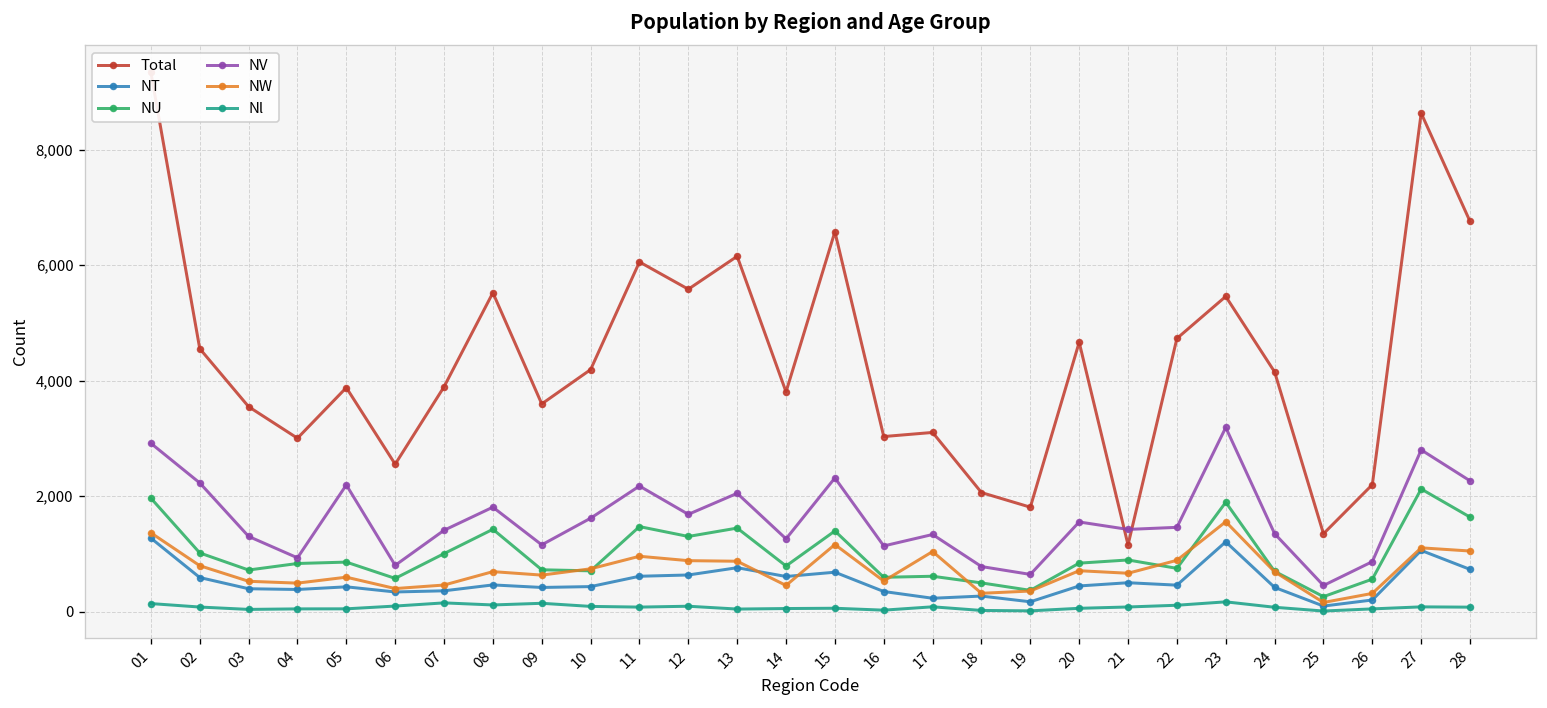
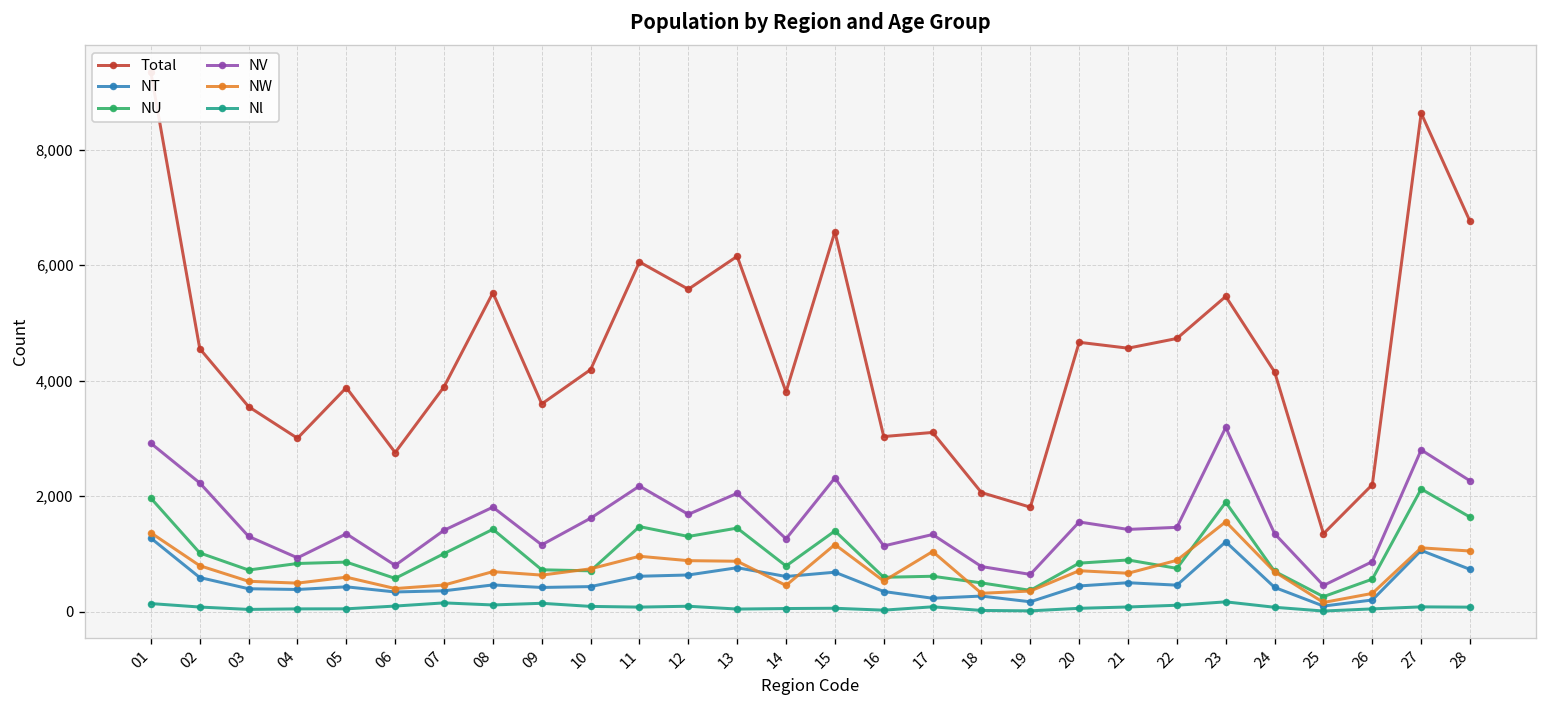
  {
    "Total": {
      "02": "4,600",
      "03": "3,500",
      "04": "3,000",
      "05": "3,900",
-     "06": "2,600",
+     "06": "2,800",
      "07": "3,900",
      "08": "5,500",
      "09": "3,600",
      "10": "4,200",
      "11": "6,100",
      "12": "5,600",
      "13": "6,200",
      "14": "3,800",
      "15": "6,600",
      "16": "3,000",
      "17": "3,100",
      "18": "2,100",
      "19": "1,800",
      "20": "4,700",
-     "21": "1,200",
+     "21": "4,600",
      "22": "4,700",
      "23": "5,500",
      "24": "4,200",
      "25": "1,300",
      "26": "2,200",
      "27": "8,600",
      "28": "6,800"
    },
    "NT": {
      "01": "1,300",
      "02": "600",
      "03": "400",
      "04": "400",
      "05": "400",
      "06": "300",
      "07": "400",
      "08": "500",
      "09": "400",
      "10": "400",
      "11": "600",
      "12": "600",
      "13": "800",
      "14": "600",
      "15": "700",
      "16": "300",
      "17": "200",
      "19": "200",
      "20": "400",
      "21": "500",
      "22": "500",
      "23": "1,200",
      "24": "400",
      "25": "100",
      "26": "200",
      "28": "700"
    },
    "NV": {
      "01": "2,900",
      "02": "2,200",
      "03": "1,300",
      "04": "900",
-     "05": "2,200",
+     "05": "1,300",
      "06": "800",
      "07": "1,400",
      "08": "1,800",
      "09": "1,200",
      "10": "1,600",
      "11": "2,200",
      "12": "1,700",
      "13": "2,000",
      "14": "1,300",
      "15": "2,300",
      "16": "1,100",
      "17": "1,300",
      "18": "800",
      "19": "600",
      "20": "1,600",
      "21": "1,400",
      "22": "1,500",
      "23": "3,200",
      "24": "1,300",
      "25": "500",
      "26": "900",
      "27": "2,800",
      "28": "2,300"
    },
    "NW": {
      "01": "1,400",
      "02": "800",
      "03": "500",
      "04": "500",
      "05": "600",
      "06": "400",
      "07": "500",
      "08": "700",
      "09": "600",
      "11": "1,000",
      "12": "900",
      "13": "900",
      "14": "500",
      "15": "1,200",
      "16": "500",
      "17": "1,000",
      "20": "700",
      "21": "700",
      "22": "900",
      "23": "1,600",
      "25": "200",
      "26": "300",
      "28": "1,000"
    }
  }
